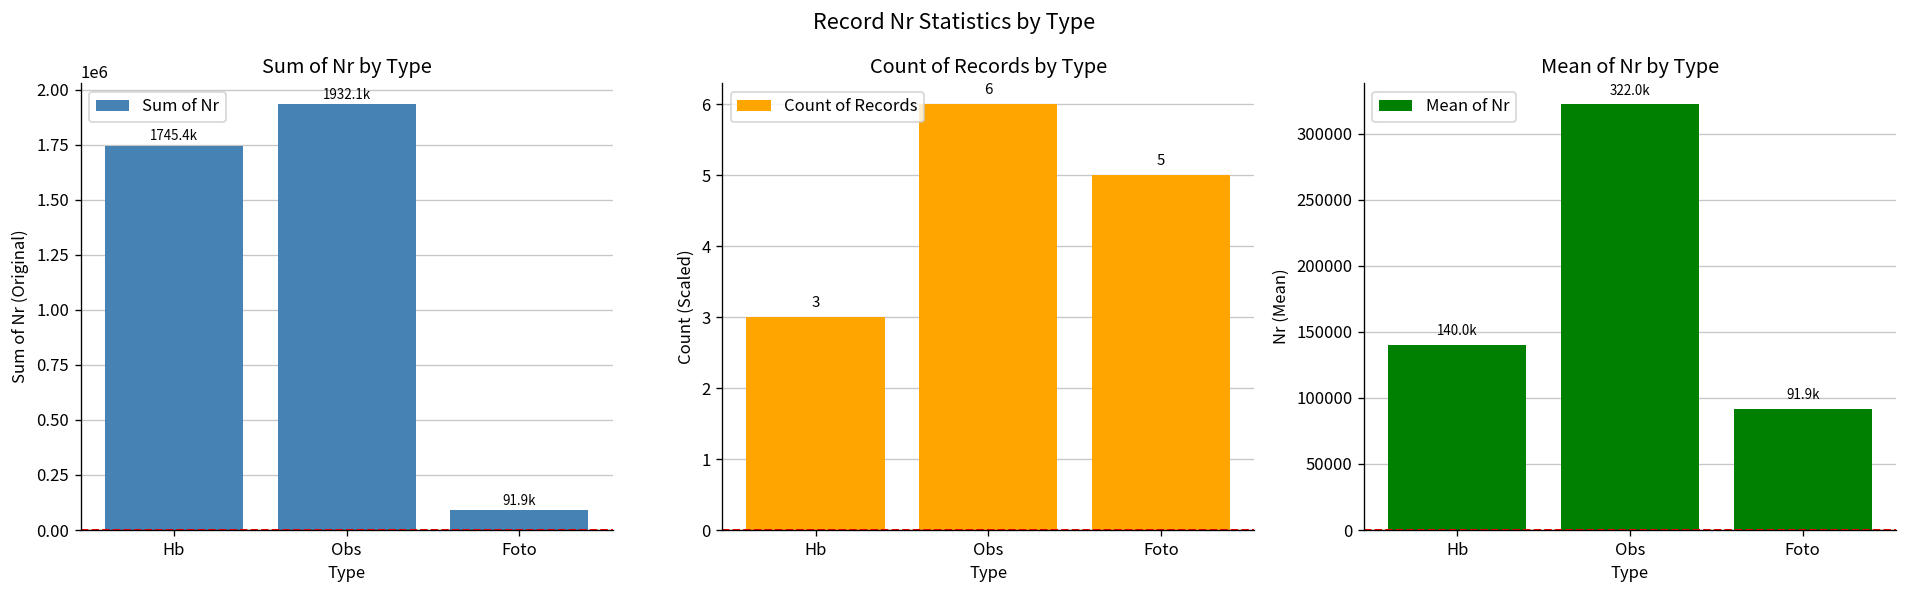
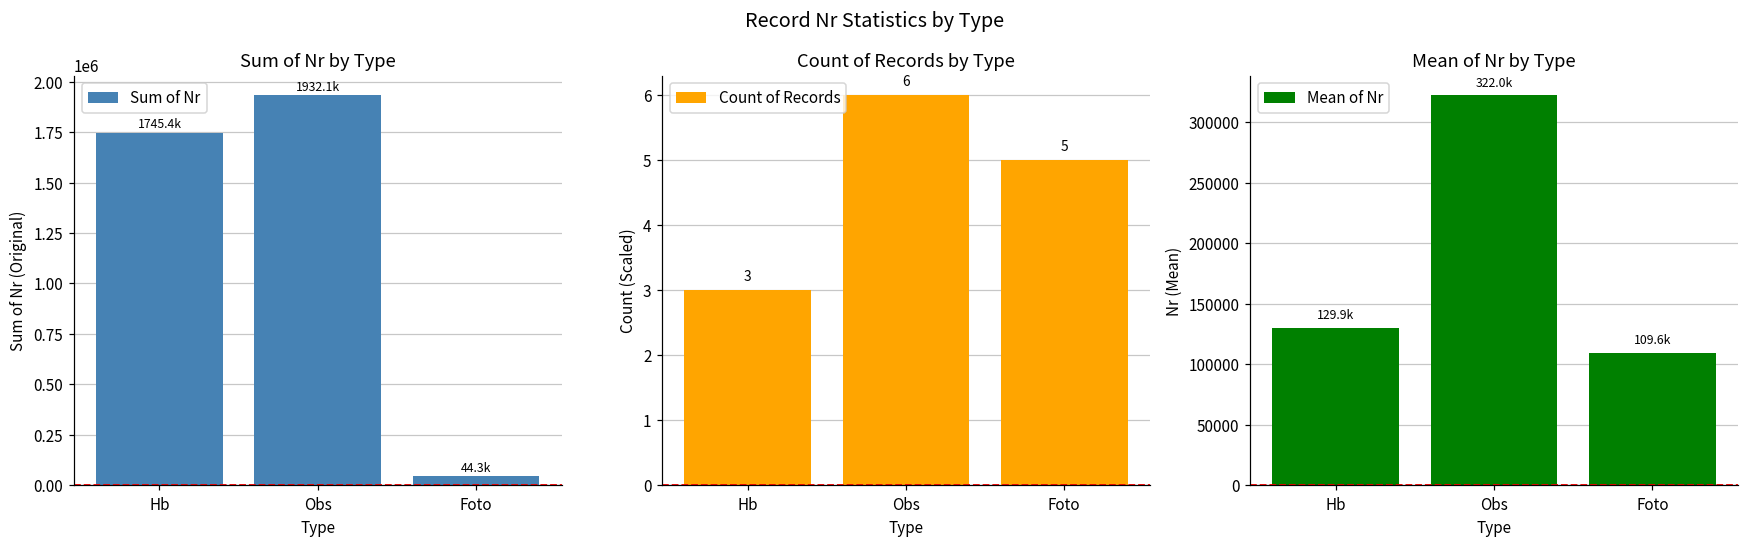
  {
    "Sum of Nr by Type": {
      "Hb": "1745.4k",
      "Obs": "1932.1k",
-     "Foto": "91.9k"
+     "Foto": "44.3k"
    },
    "Count of Records by Type": {
      "Hb": "3",
      "Obs": "6",
      "Foto": "5"
    },
    "Mean of Nr by Type": {
-     "Hb": "140.0k",
+     "Hb": "129.9k",
      "Obs": "322.0k",
-     "Foto": "91.9k"
+     "Foto": "109.6k"
    }
  }
